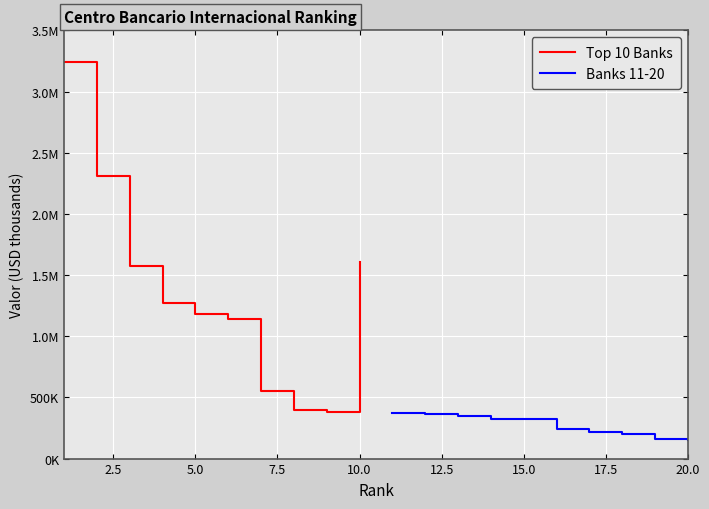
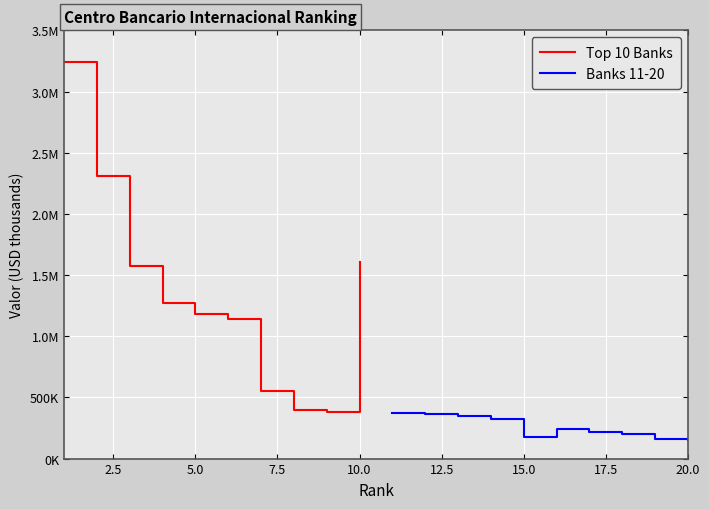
  {
    "Top 10 Banks": {
      "5.0": 1180000,
      "10.0": 1610000
    },
    "Banks 11-20": {
-     "15.0": 320000,
+     "15.0": 180000,
      "20.0": 150000
    }
  }
